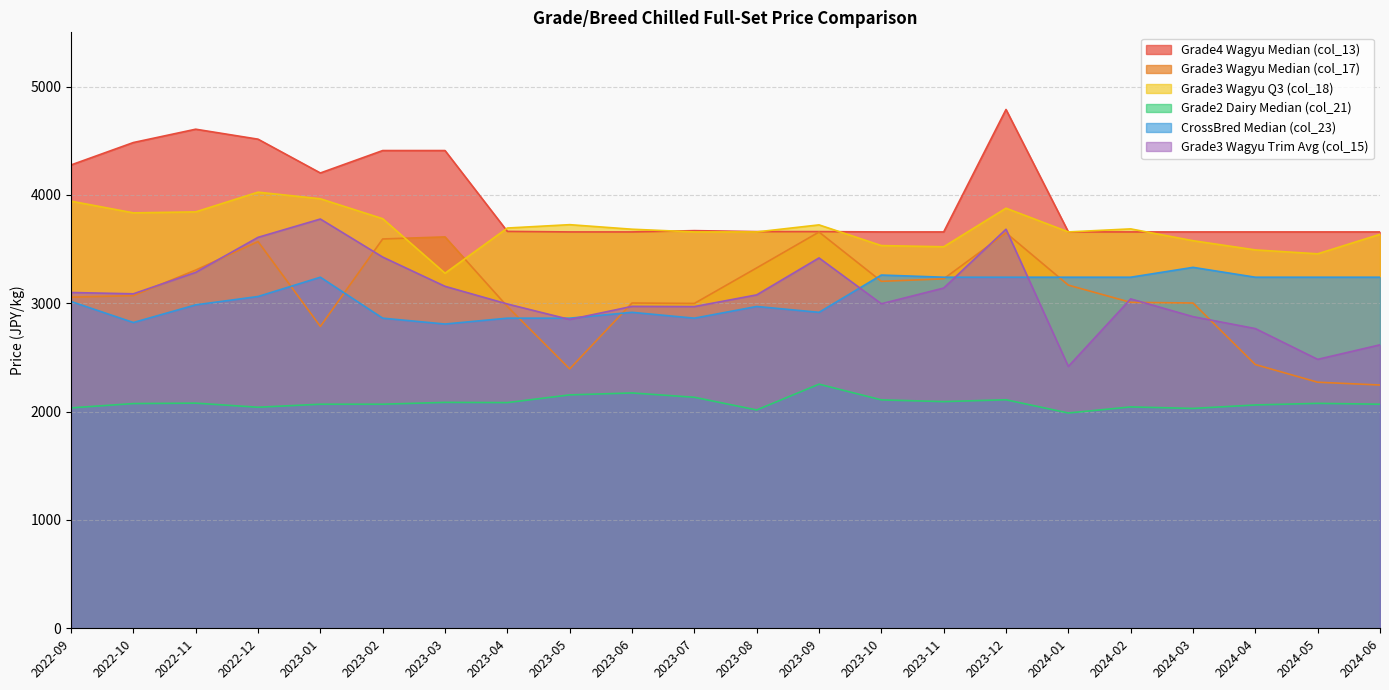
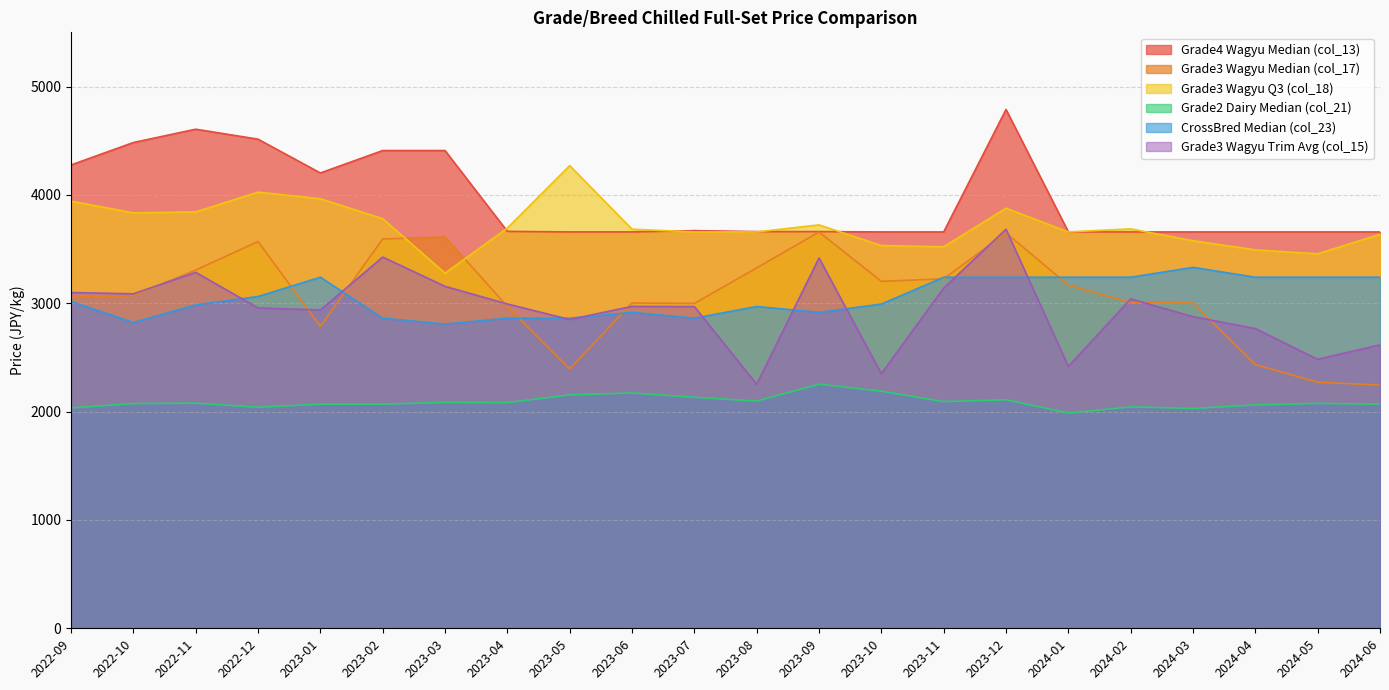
  {
    "Grade3 Wagyu Q3 (col_18)": {
      "2022-09": 3940,
      "2022-10": 3830,
      "2022-11": 3840,
      "2022-12": 4030,
      "2023-01": 3960,
      "2023-02": 3780,
      "2023-03": 3280,
      "2023-04": 3690,
-     "2023-05": 3730,
+     "2023-05": 4270,
      "2023-06": 3680,
      "2023-09": 3720,
      "2023-10": 3530,
      "2023-11": 3520,
      "2023-12": 3880,
      "2024-02": 3690,
      "2024-03": 3580,
      "2024-04": 3490,
      "2024-05": 3460
    },
    "Grade2 Dairy Median (col_21)": {
      "2022-09": 2030,
      "2022-10": 2070,
      "2022-11": 2080,
      "2022-12": 2040,
      "2023-01": 2070,
      "2023-02": 2070,
      "2023-03": 2090,
      "2023-04": 2080,
      "2023-05": 2150,
      "2023-06": 2170,
      "2023-07": 2130,
-     "2023-08": 2020,
+     "2023-08": 2100,
      "2023-09": 2250,
-     "2023-10": 2110,
+     "2023-10": 2190,
      "2023-11": 2090,
      "2023-12": 2110,
      "2024-01": 1990,
      "2024-02": 2040,
      "2024-03": 2030,
      "2024-04": 2060,
      "2024-05": 2080,
      "2024-06": 2070
    },
    "CrossBred Median (col_23)": {
      "2022-09": 3020,
      "2022-10": 2820,
      "2022-11": 2990,
      "2022-12": 3060,
      "2023-01": 3240,
      "2023-02": 2860,
      "2023-03": 2810,
      "2023-04": 2860,
      "2023-06": 2920,
      "2023-07": 2860,
      "2023-08": 2970,
      "2023-09": 2920,
-     "2023-10": 3260,
+     "2023-10": 2990,
      "2023-12": 3240,
      "2024-01": 3240,
      "2024-02": 3240,
      "2024-03": 3330,
      "2024-04": 3240,
      "2024-05": 3240,
      "2024-06": 3240
    },
    "Grade3 Wagyu Trim Avg (col_15)": {
      "2022-09": 3100,
-     "2022-12": 3610,
-     "2023-01": 3780,
+     "2022-12": 2960,
+     "2023-01": 2940,
      "2023-02": 3430,
      "2023-03": 3160,
      "2023-06": 2970,
      "2023-07": 2970,
-     "2023-08": 3080,
+     "2023-08": 2250,
      "2023-09": 3420,
-     "2023-10": 3000,
+     "2023-10": 2350,
      "2023-11": 3140,
      "2023-12": 3680,
      "2024-01": 2420,
      "2024-02": 3040,
      "2024-03": 2880,
      "2024-04": 2770,
      "2024-05": 2480,
      "2024-06": 2620
    }
  }
